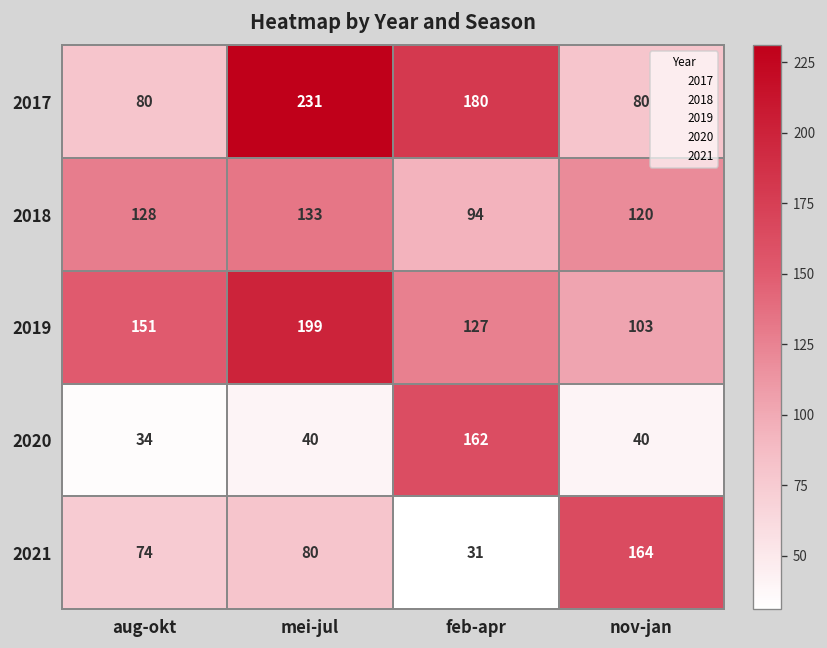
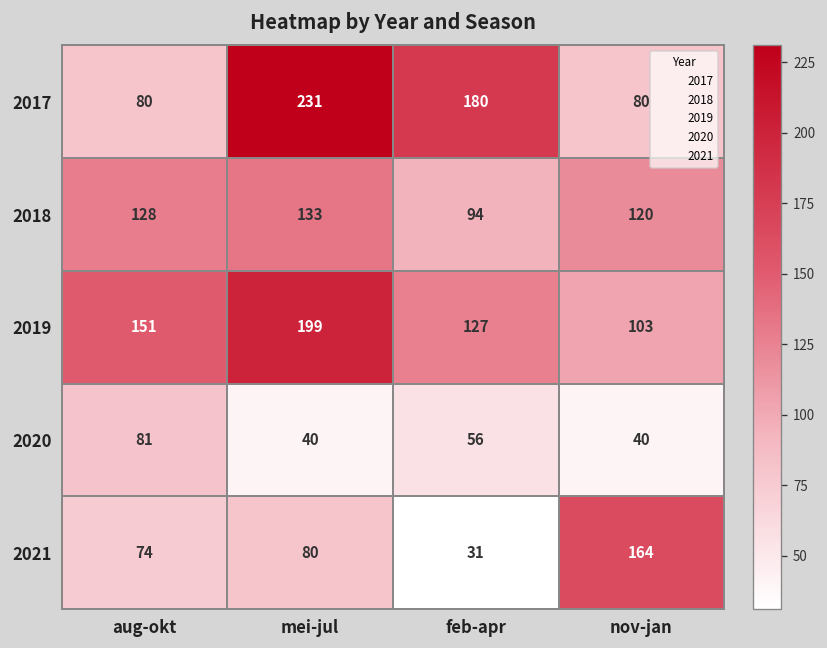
  {
    "2017": {
      "aug-okt": 80,
      "mei-jul": 231,
      "feb-apr": 180
    },
    "2018": {
      "aug-okt": 128,
      "mei-jul": 133,
      "feb-apr": 94,
      "nov-jan": 120
    },
    "2019": {
      "aug-okt": 151,
      "mei-jul": 199,
      "feb-apr": 127,
      "nov-jan": 103
    },
    "2020": {
-     "aug-okt": 34,
+     "aug-okt": 81,
      "mei-jul": 40,
-     "feb-apr": 162,
+     "feb-apr": 56,
      "nov-jan": 40
    },
    "2021": {
      "aug-okt": 74,
      "mei-jul": 80,
      "feb-apr": 31,
      "nov-jan": 164
    }
  }
